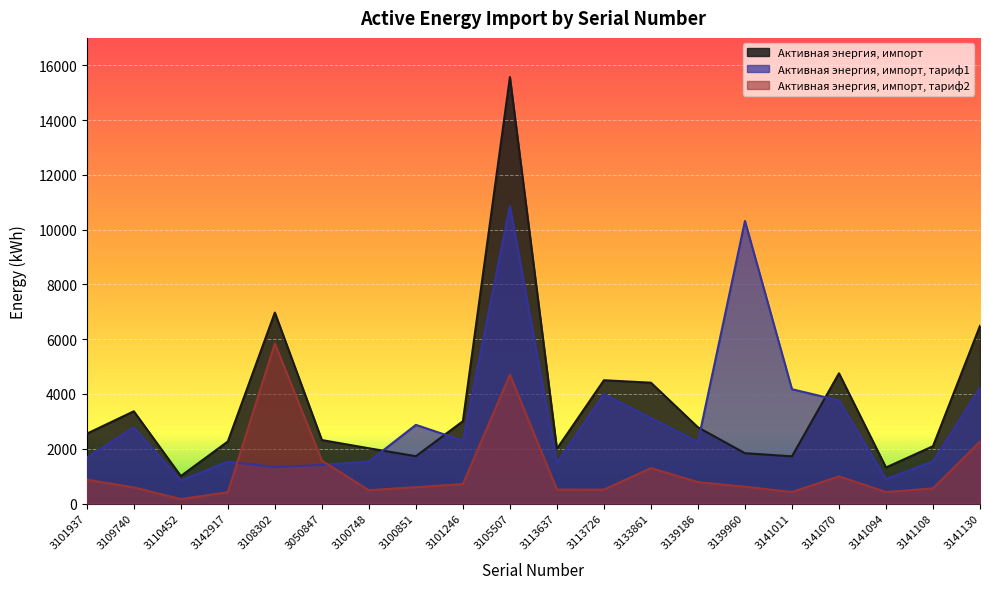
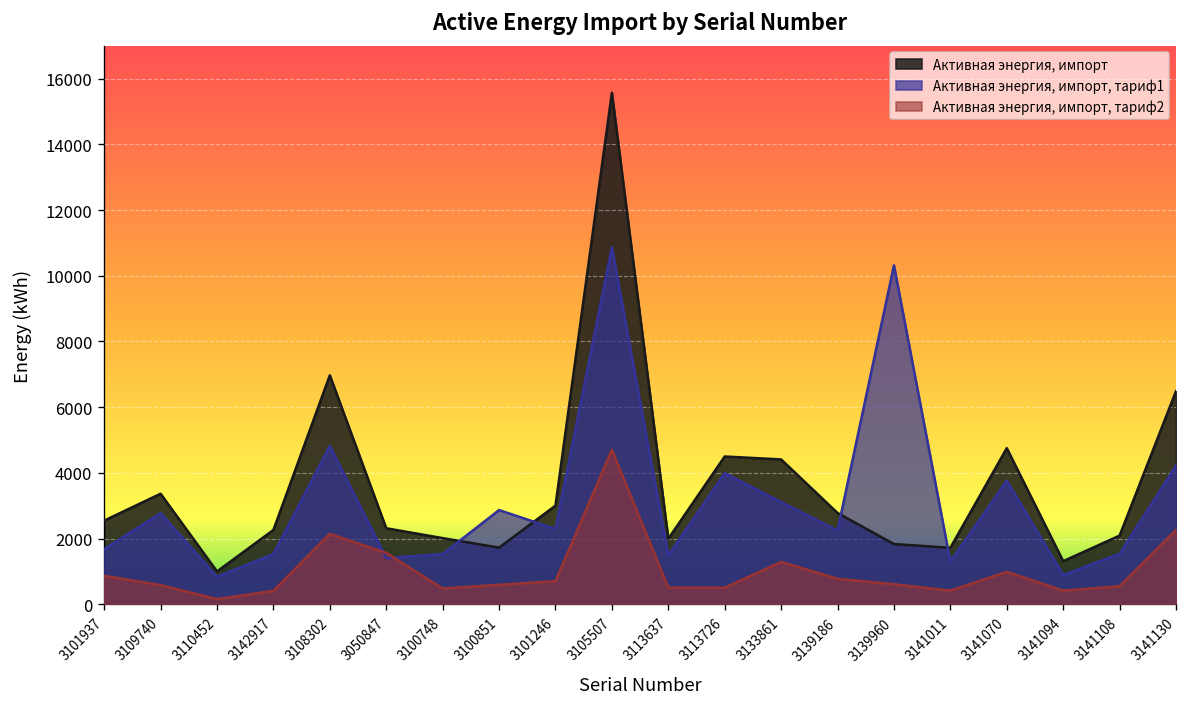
  {
    "Активная энергия, импорт": {
      "3101937": 2500,
      "3109740": 3400,
      "3110452": 1000,
      "3142917": 2300,
      "3108302": 7000,
      "3050847": 2300,
      "3100748": 2000,
      "3100851": 1700,
      "3101246": 3000,
      "3105507": 15600,
      "3113637": 2000,
      "3113726": 4500,
      "3133861": 4400,
      "3139186": 2800,
      "3139960": 1800,
      "3141011": 1700,
      "3141070": 4800,
      "3141094": 1300,
      "3141108": 2100,
      "3141130": 6500
    },
    "Активная энергия, импорт, тариф1": {
      "3101937": 1700,
      "3109740": 2800,
      "3110452": 800,
      "3142917": 1500,
-     "3108302": 1300,
+     "3108302": 4800,
      "3050847": 1400,
      "3100748": 1500,
      "3100851": 2900,
      "3101246": 2300,
      "3105507": 10900,
      "3113637": 1500,
      "3113726": 4000,
      "3133861": 3100,
      "3139186": 2200,
      "3139960": 10300,
-     "3141011": 4200,
+     "3141011": 1300,
      "3141070": 3800,
      "3141094": 900,
      "3141108": 1500,
      "3141130": 4200
    },
    "Активная энергия, импорт, тариф2": {
      "3101937": 900,
      "3109740": 600,
      "3110452": 200,
      "3142917": 400,
-     "3108302": 5800,
+     "3108302": 2100,
      "3050847": 1600,
      "3100748": 500,
      "3100851": 600,
      "3101246": 700,
      "3105507": 4700,
      "3113637": 500,
      "3113726": 500,
      "3133861": 1300,
      "3139186": 800,
      "3139960": 600,
      "3141011": 400,
      "3141070": 1000,
      "3141094": 400,
      "3141108": 600,
      "3141130": 2300
    }
  }
